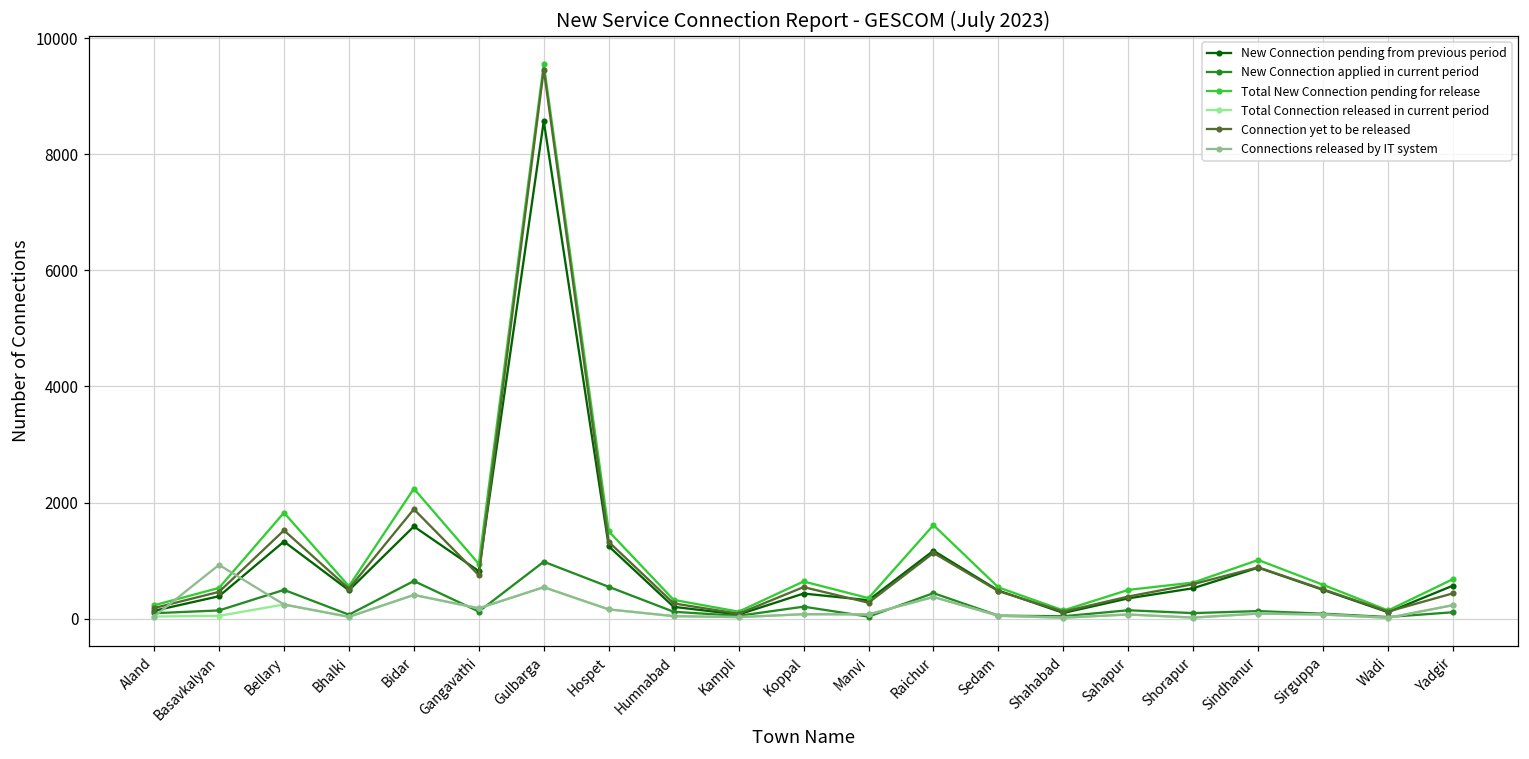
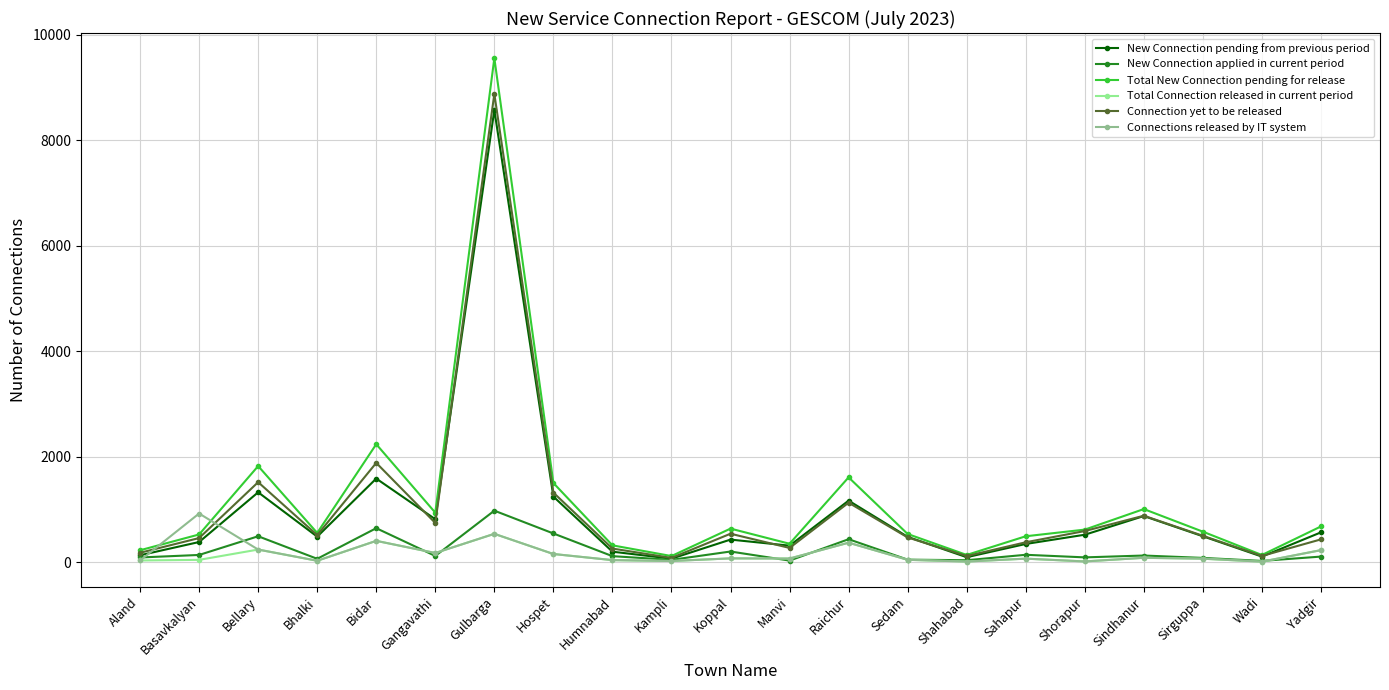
  {
    "New Connection pending from previous period": {
      "Basavkalyan": 400,
      "Bellary": 1300,
      "Bidar": 1600,
      "Gangavathi": 800,
      "Gulbarga": 8600,
      "Hospet": 1200,
      "Humnabad": 200,
      "Koppal": 400,
      "Shorapur": 500,
      "Yadgir": 600
    },
    "New Connection applied in current period": {
      "Basavkalyan": 100,
      "Bellary": 500,
      "Bidar": 700,
      "Gangavathi": 100,
      "Gulbarga": 1000,
      "Hospet": 600,
      "Humnabad": 100,
      "Koppal": 200,
      "Raichur": 400,
      "Sahapur": 100,
      "Shorapur": 100,
      "Yadgir": 100
    },
    "Total New Connection pending for release": {
      "Aland": 200,
      "Basavkalyan": 500,
      "Bellary": 1800,
      "Bidar": 2200,
      "Gangavathi": 900,
      "Gulbarga": 9600,
      "Hospet": 1500,
      "Humnabad": 300,
      "Koppal": 600,
      "Raichur": 1600,
      "Sedam": 500,
      "Sahapur": 500,
      "Sindhanur": 1000,
      "Sirguppa": 600,
      "Yadgir": 700
    },
    "Connection yet to be released": {
      "Basavkalyan": 500,
      "Bellary": 1500,
      "Bidar": 1900,
      "Gangavathi": 700,
-     "Gulbarga": 9500,
+     "Gulbarga": 8900,
      "Hospet": 1300,
      "Humnabad": 300,
      "Koppal": 500,
      "Yadgir": 400
    }
  }
